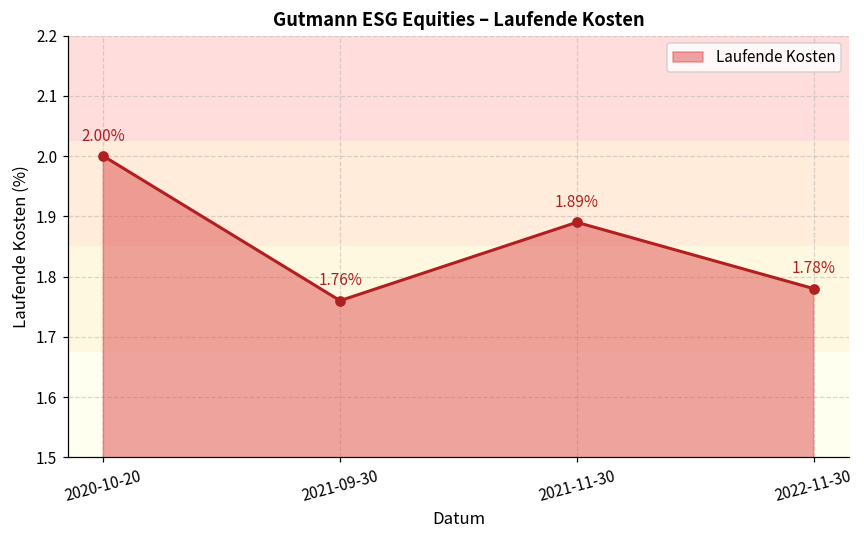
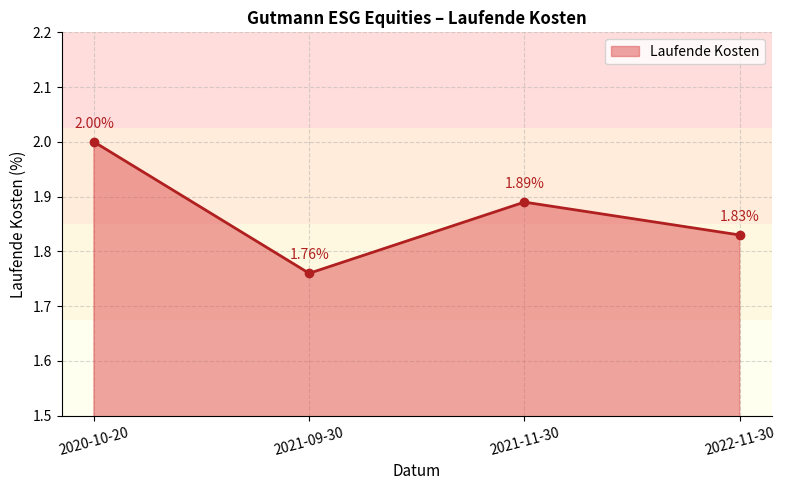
  {
    "2020-10-20": "2.00%",
    "2021-09-30": "1.76%",
    "2021-11-30": "1.89%",
-   "2022-11-30": "1.78%"
+   "2022-11-30": "1.83%"
  }
